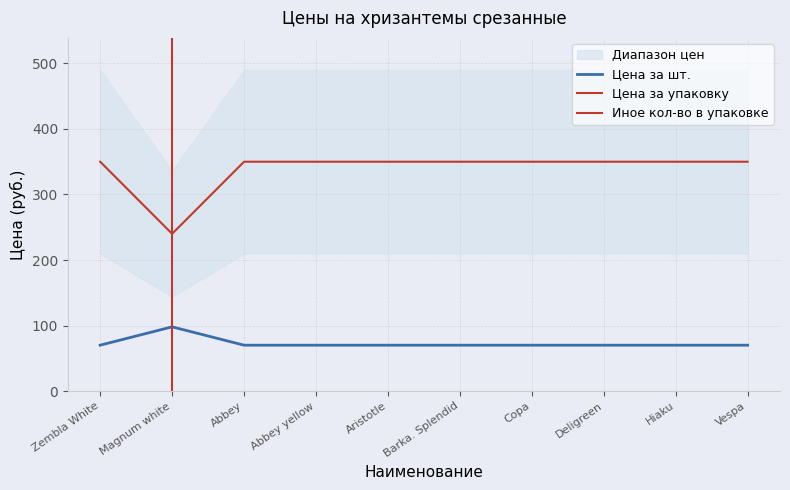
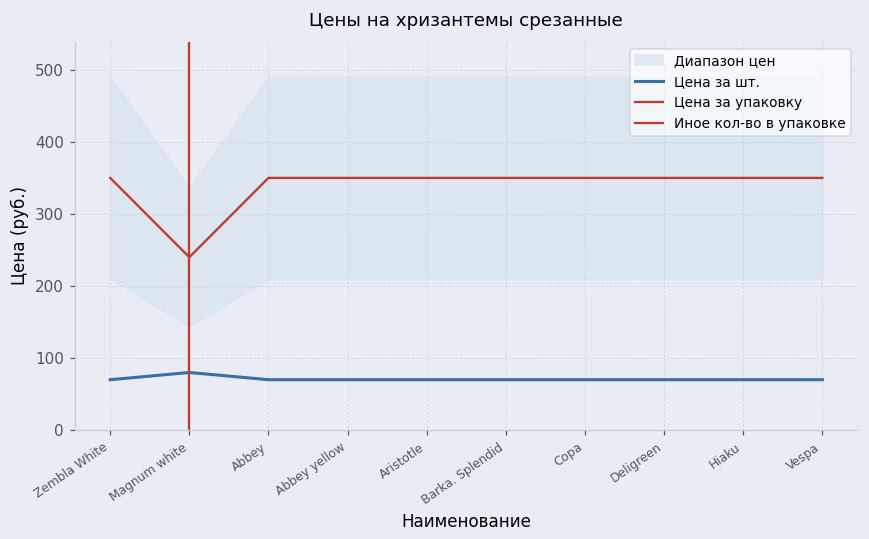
  {
    "Цена за шт.": {
      "Zembla White": 70,
-     "Magnum white": 100,
+     "Magnum white": 80,
      "Abbey": 70,
      "Abbey yellow": 70,
      "Aristotle": 70,
      "Barka. Splendid": 70,
      "Copa": 70,
      "Deligreen": 70,
      "Hiaku": 70,
      "Vespa": 70
    },
    "Цена за упаковку": {
      "Zembla White": 350,
      "Magnum white": 240,
      "Abbey": 350,
      "Abbey yellow": 350,
      "Aristotle": 350,
      "Barka. Splendid": 350,
      "Copa": 350,
      "Deligreen": 350,
      "Hiaku": 350,
      "Vespa": 350
    }
  }
